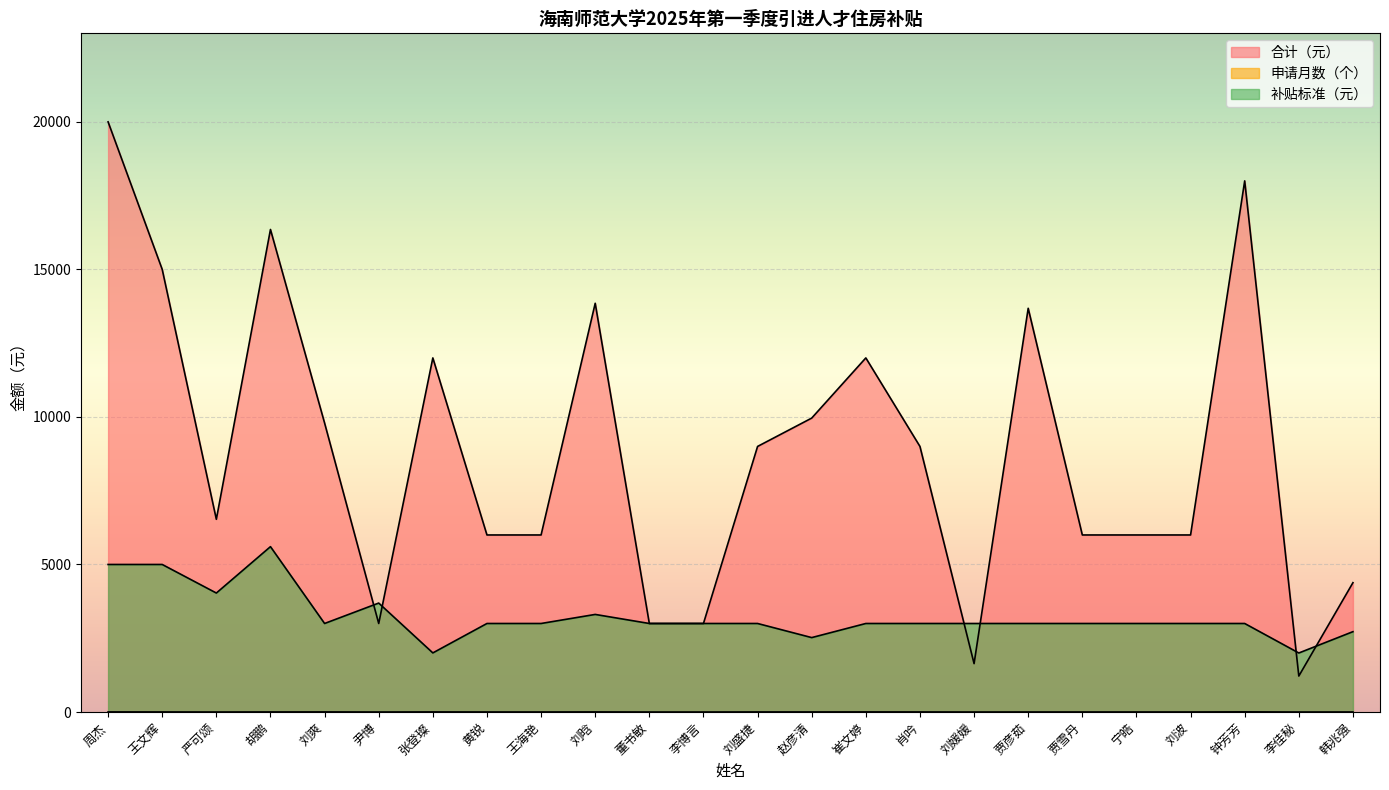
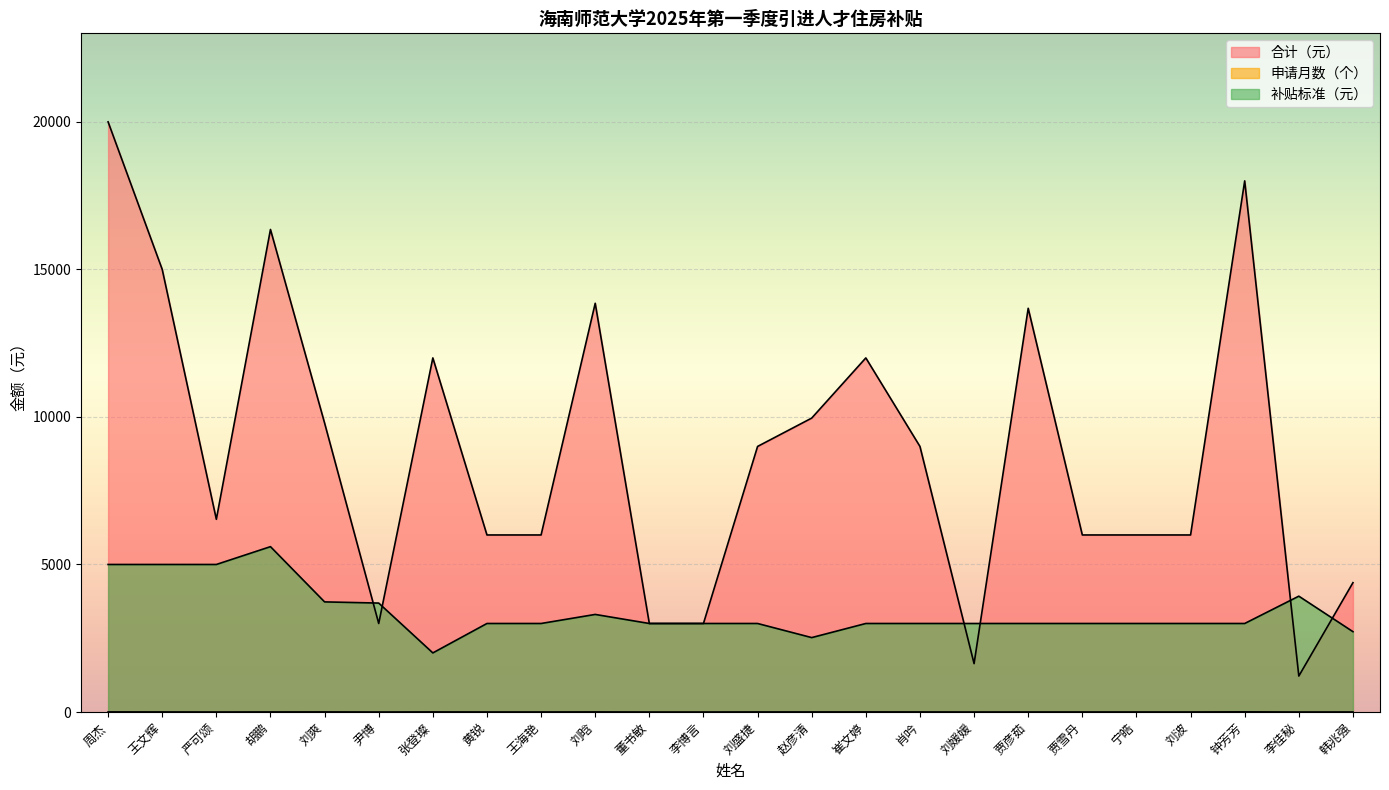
  {
    "合计（元）": {
      "周杰": 20000,
      "王文辉": 15000,
      "严可颂": 6500,
      "胡鹏": 16400,
      "刘爽": 9800,
      "尹博": 3000,
      "张登璨": 12000,
      "黄锐": 6000,
      "王海艳": 6000,
      "刘晗": 13900,
      "刘盛捷": 9000,
      "赵彦清": 10000,
      "崔文婷": 12000,
      "肖吟": 9000,
      "刘媛媛": 1600,
      "贾彦茹": 13700,
      "贾雪丹": 6000,
      "宁皓": 6000,
      "刘波": 6000,
      "钟芳芳": 18000,
      "李佳秘": 1200,
      "韩兆强": 4400
    },
    "申请月数（个）": {
      "周杰": 0,
      "王文辉": 0,
      "严可颂": 0,
      "胡鹏": 0,
      "刘爽": 0,
      "尹博": 0,
      "张登璨": 0,
      "黄锐": 0,
      "王海艳": 0,
      "刘晗": 0,
      "董书敏": 0,
      "李博言": 0,
      "刘盛捷": 0,
      "赵彦清": 0,
      "崔文婷": 0,
      "肖吟": 0,
      "刘媛媛": 0,
      "贾彦茹": 0,
      "贾雪丹": 0,
      "宁皓": 0,
      "刘波": 0,
      "钟芳芳": 0,
      "李佳秘": 0,
      "韩兆强": 0
    },
    "补贴标准（元）": {
      "周杰": 5000,
      "王文辉": 5000,
-     "严可颂": 4000,
+     "严可颂": 5000,
      "胡鹏": 5600,
-     "刘爽": 3000,
+     "刘爽": 3700,
      "尹博": 3700,
      "张登璨": 2000,
      "黄锐": 3000,
      "王海艳": 3000,
      "刘晗": 3300,
      "刘盛捷": 3000,
      "赵彦清": 2500,
      "崔文婷": 3000,
      "肖吟": 3000,
      "刘媛媛": 3000,
      "贾彦茹": 3000,
      "贾雪丹": 3000,
      "宁皓": 3000,
      "刘波": 3000,
      "钟芳芳": 3000,
-     "李佳秘": 2000,
+     "李佳秘": 3900,
      "韩兆强": 2700
    }
  }
